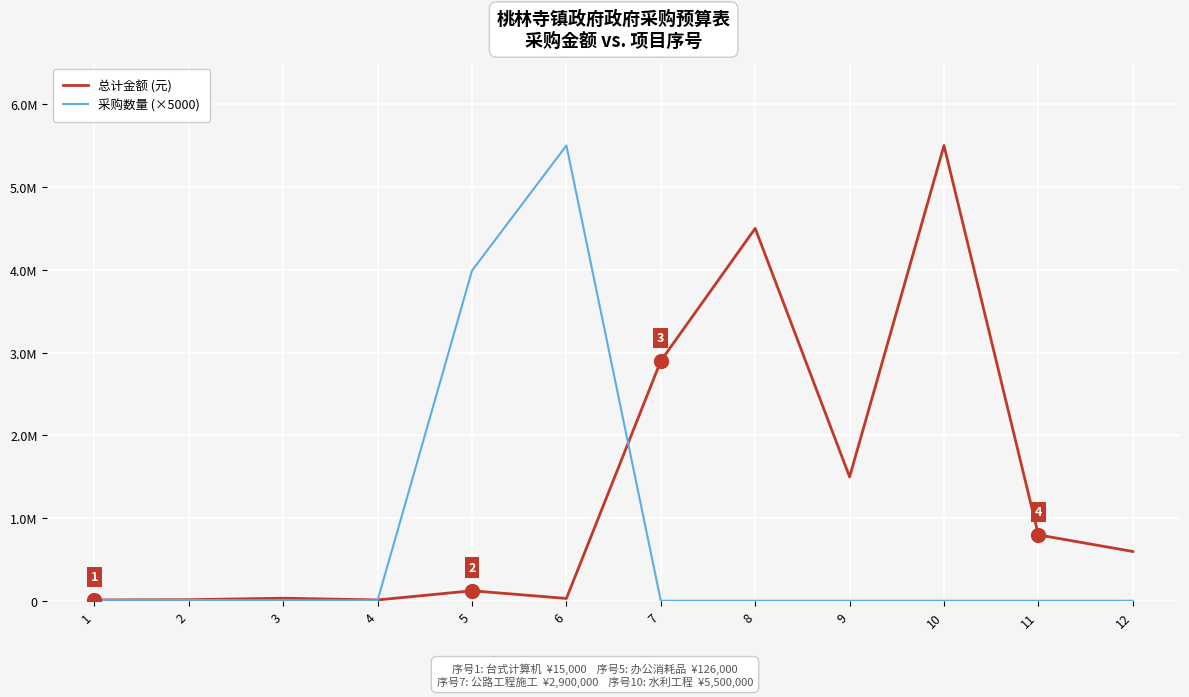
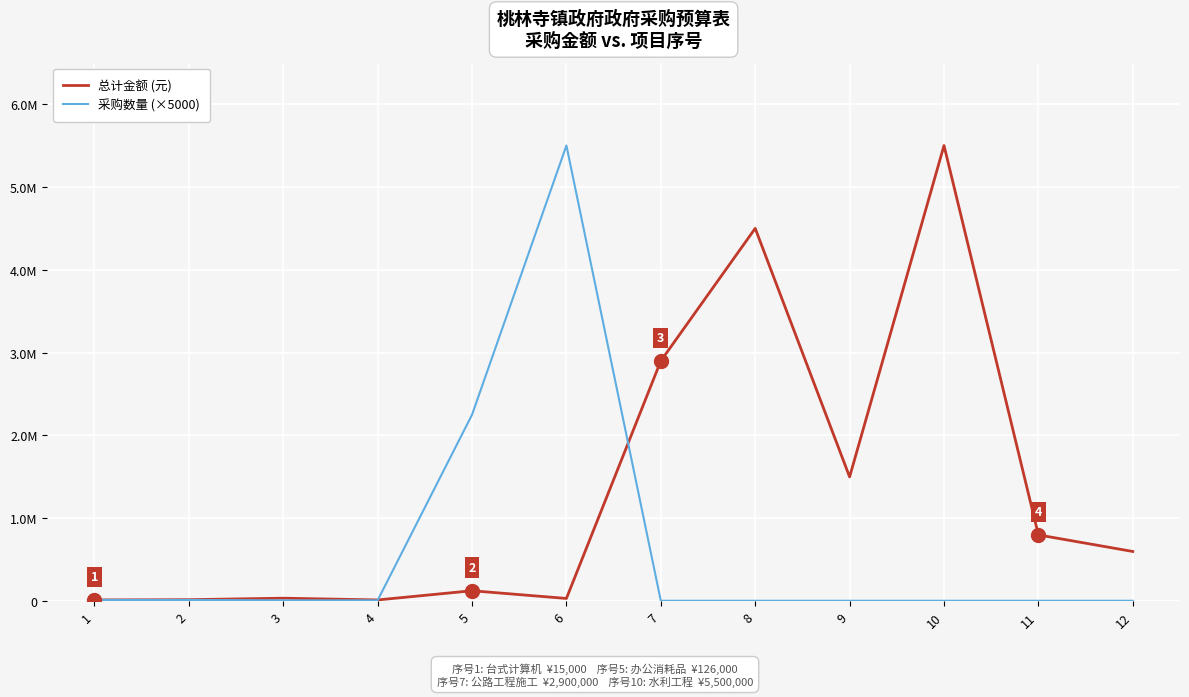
  {
    "采购数量 (×5000)": {
-     "5": 4000000,
+     "5": 2300000,
      "6": 5500000,
      "7": 0,
      "8": 0,
      "9": 0,
      "10": 0,
      "11": 0,
      "12": 0
    }
  }
